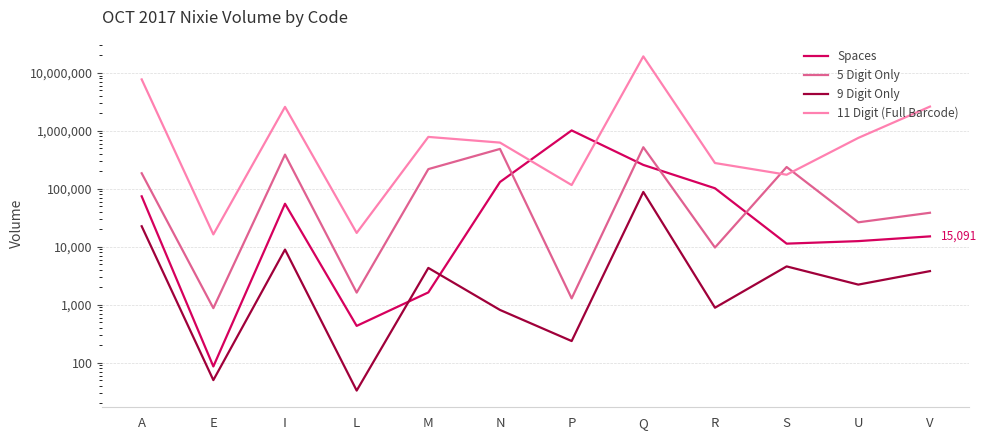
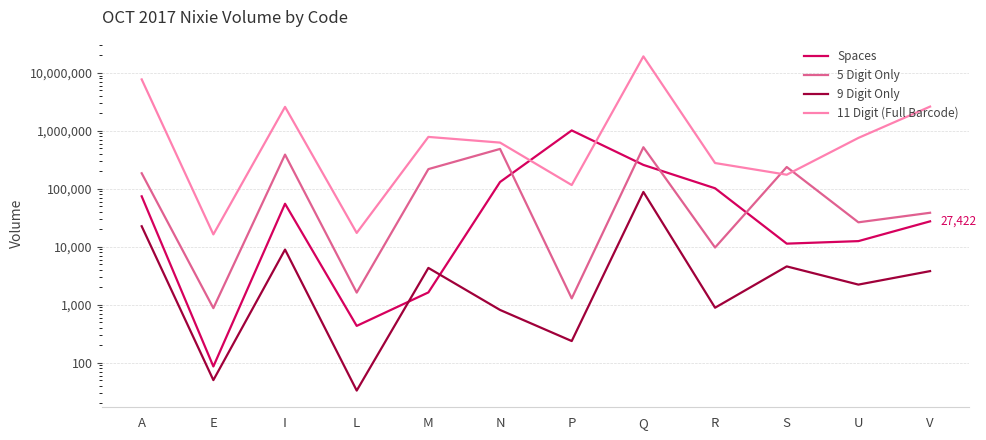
  {
    "Spaces": {
-     "V": "15,091"
+     "V": "27,422"
    },
    "9 Digit Only": {
      "A": "23,000",
      "E": "50",
      "I": "9,000",
      "L": "30",
      "M": "4,000",
      "N": "800",
      "P": "240",
      "Q": "90,000",
      "R": "900",
      "S": "5,000",
      "U": "2,200",
      "V": "4,000"
    }
  }
